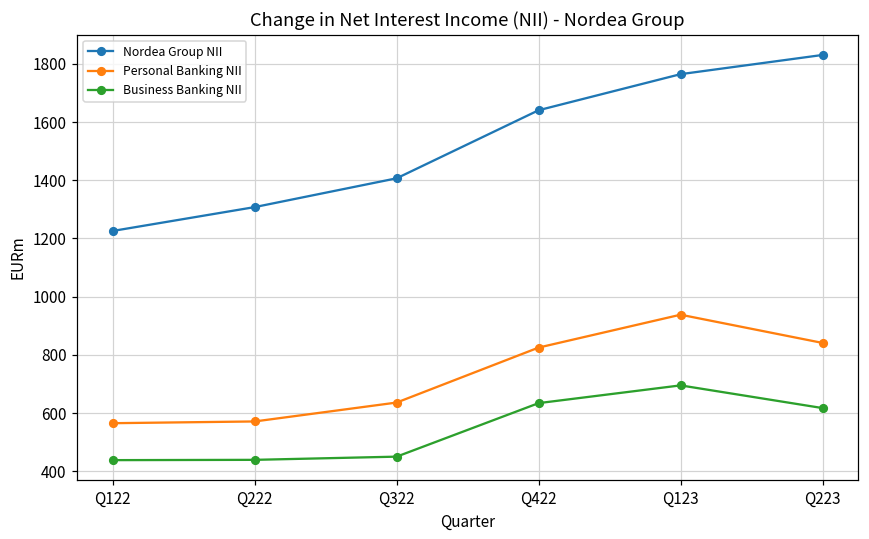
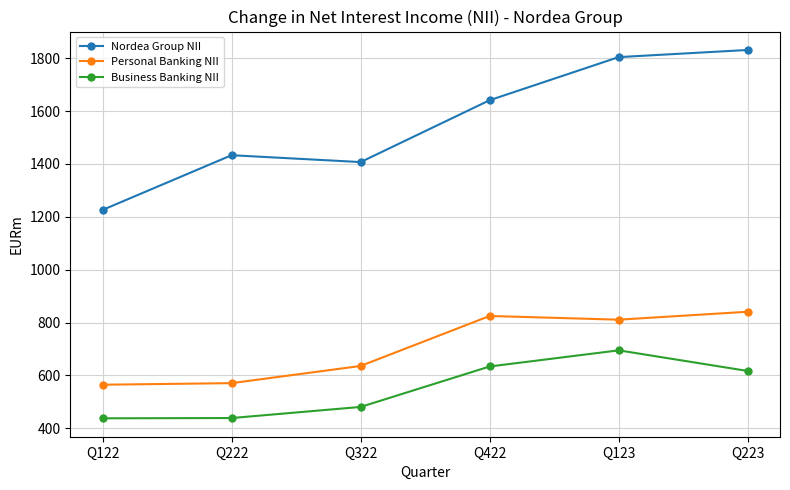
  {
    "Nordea Group NII": {
      "Q122": 1230,
-     "Q222": 1310,
+     "Q222": 1430,
      "Q322": 1410,
      "Q422": 1640,
-     "Q123": 1770,
+     "Q123": 1800,
      "Q223": 1830
    },
    "Personal Banking NII": {
      "Q122": 570,
      "Q222": 570,
      "Q322": 640,
      "Q422": 830,
-     "Q123": 940,
+     "Q123": 810,
      "Q223": 840
    },
    "Business Banking NII": {
      "Q122": 440,
      "Q222": 440,
-     "Q322": 450,
+     "Q322": 480,
      "Q422": 630,
      "Q123": 700,
      "Q223": 620
    }
  }
